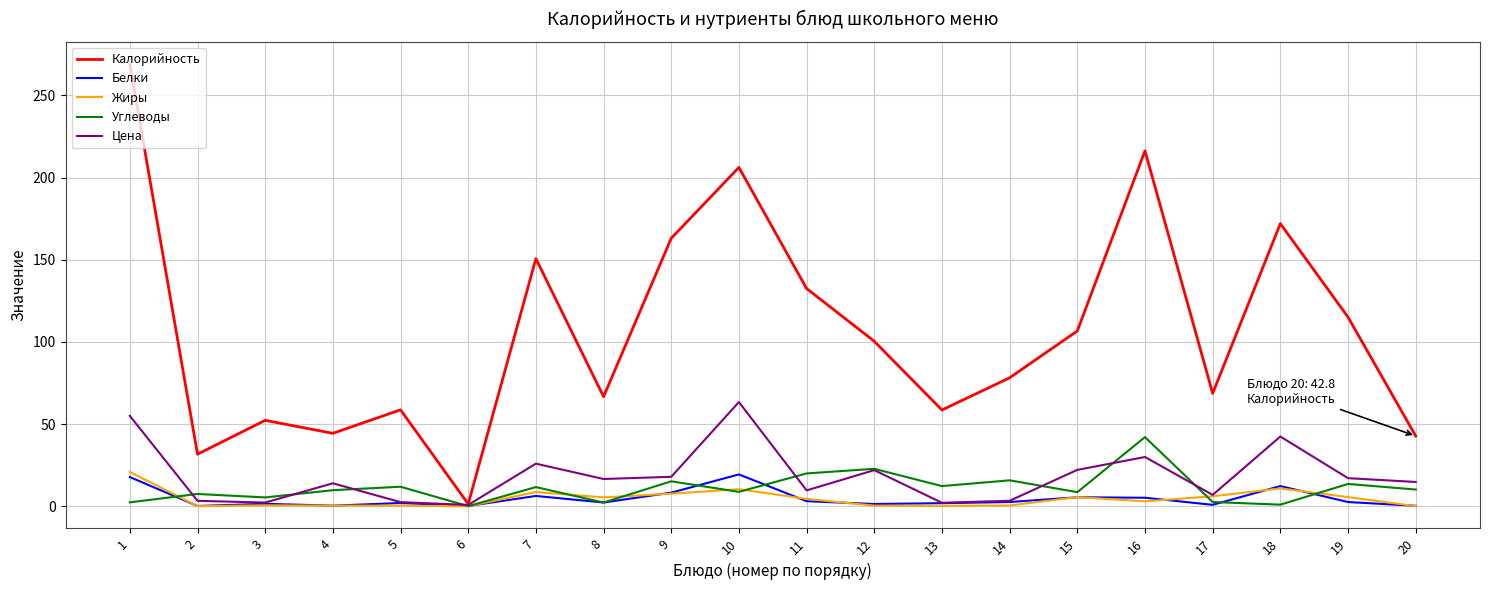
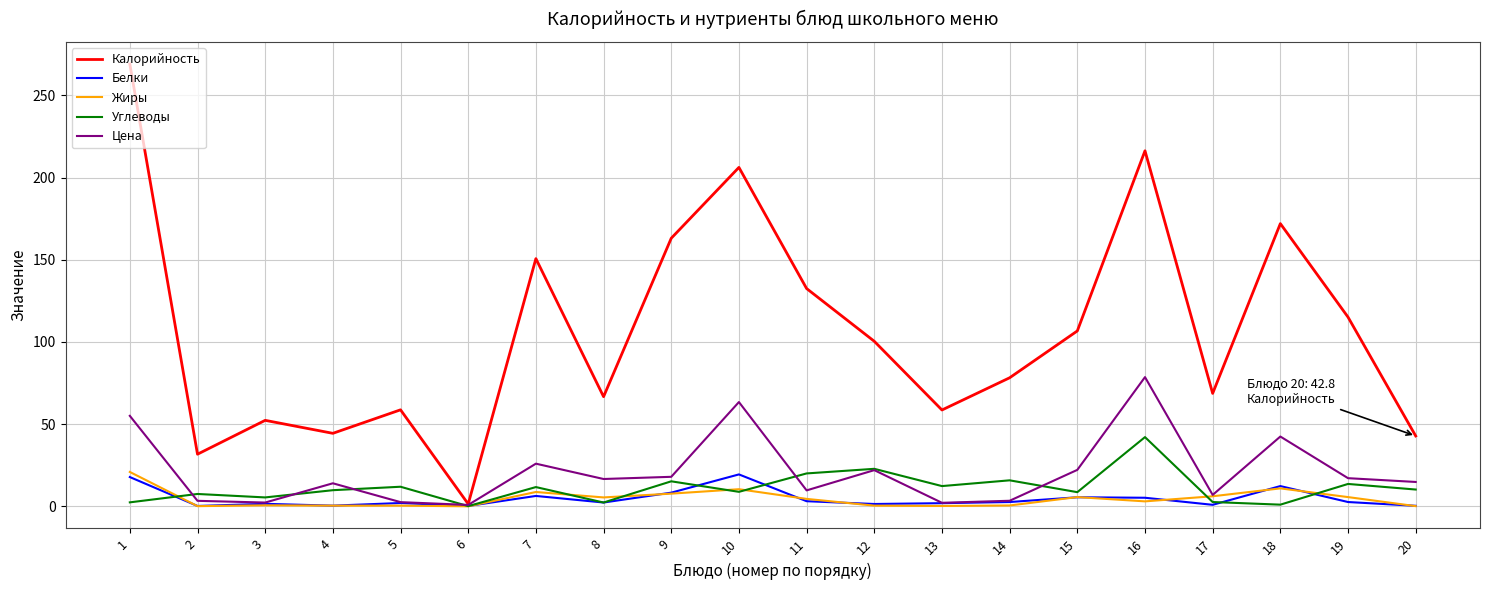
  {
    "Калорийность": {
      "2": 32,
      "3": 52,
      "4": 44,
      "5": 59,
      "7": 151,
      "8": 67,
      "9": 163,
      "10": 206,
      "11": 133,
      "12": 100,
      "13": 59,
      "14": 78,
      "15": 107,
      "16": 216,
      "17": 69,
      "18": 172,
      "19": 115,
      "20": 43
    },
    "Белки": {
      "1": 18,
      "7": 6,
      "10": 19,
      "16": 5,
      "17": 1,
      "19": 3
    },
    "Жиры": {
      "1": 21,
      "5": 0,
      "7": 9,
      "8": 5,
      "10": 10,
      "13": 0,
      "14": 1,
      "16": 3,
      "19": 6
    },
    "Углеводы": {
      "1": 2,
      "2": 8,
      "3": 5,
      "4": 10,
      "5": 12,
      "7": 12,
      "9": 15,
      "10": 9,
      "11": 20,
      "13": 12,
      "14": 16,
      "15": 9,
      "16": 42,
      "17": 3,
      "18": 1,
      "19": 14,
      "20": 10
    },
    "Цена": {
      "1": 55,
      "2": 3,
      "4": 14,
      "7": 26,
      "8": 17,
      "9": 18,
      "10": 63,
      "11": 10,
      "15": 22,
-     "16": 30,
+     "16": 79,
      "19": 17,
      "20": 15
    }
  }
